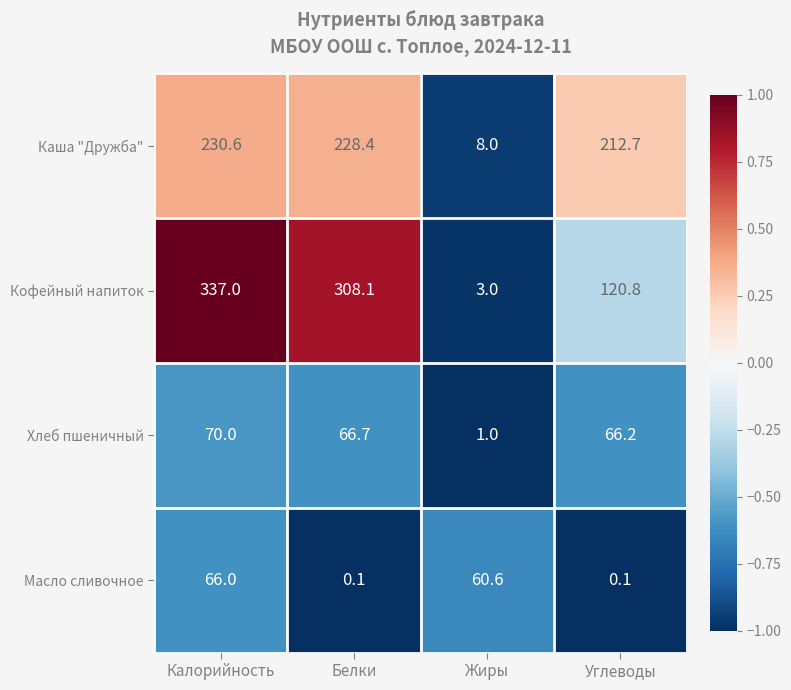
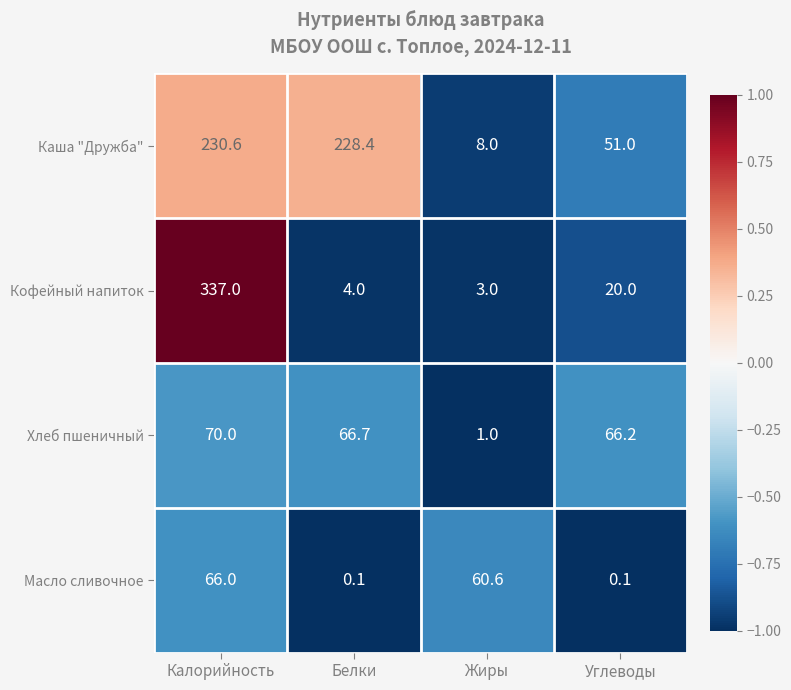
  {
    "Каша \"Дружба\"": {
      "Калорийность": 230.6,
      "Белки": 228.4,
      "Жиры": 8.0,
-     "Углеводы": 212.7
+     "Углеводы": 51.0
    },
    "Кофейный напиток": {
      "Калорийность": 337.0,
-     "Белки": 308.1,
+     "Белки": 4.0,
      "Жиры": 3.0,
-     "Углеводы": 120.8
+     "Углеводы": 20.0
    },
    "Хлеб пшеничный": {
      "Калорийность": 70.0,
      "Белки": 66.7,
      "Жиры": 1.0,
      "Углеводы": 66.2
    },
    "Масло сливочное": {
      "Калорийность": 66.0,
      "Белки": 0.1,
      "Жиры": 60.6,
      "Углеводы": 0.1
    }
  }
